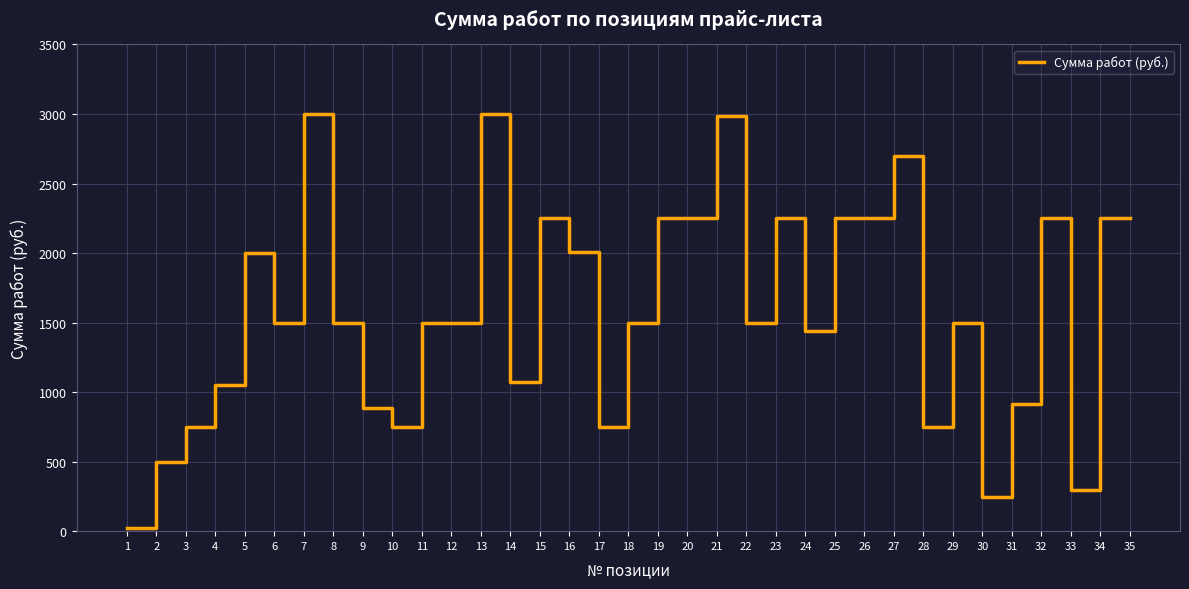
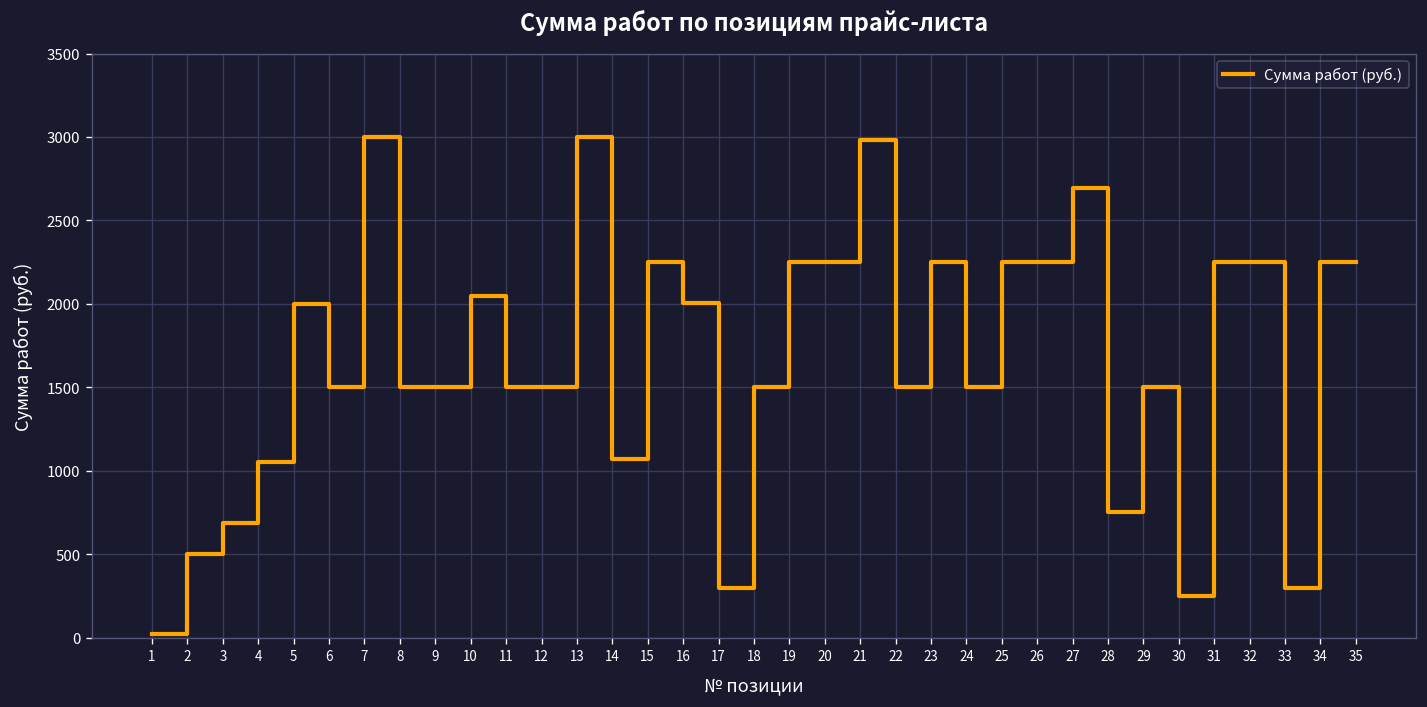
  {
    "1": 20,
    "2": 500,
-   "3": 750,
+   "3": 680,
    "4": 1050,
    "5": 2000,
    "6": 1500,
    "7": 3000,
    "8": 1500,
-   "9": 890,
-   "10": 750,
+   "9": 1500,
+   "10": 2050,
    "11": 1500,
    "12": 1500,
    "13": 3000,
    "14": 1070,
    "15": 2250,
    "16": 2010,
-   "17": 750,
+   "17": 300,
    "18": 1500,
    "19": 2250,
    "20": 2250,
    "21": 2980,
    "22": 1500,
    "23": 2250,
-   "24": 1440,
+   "24": 1500,
    "25": 2250,
    "26": 2250,
    "27": 2700,
    "28": 750,
    "29": 1500,
    "30": 250,
-   "31": 920,
+   "31": 2250,
    "32": 2250,
    "33": 300,
    "34": 2250,
    "35": 2250
  }
